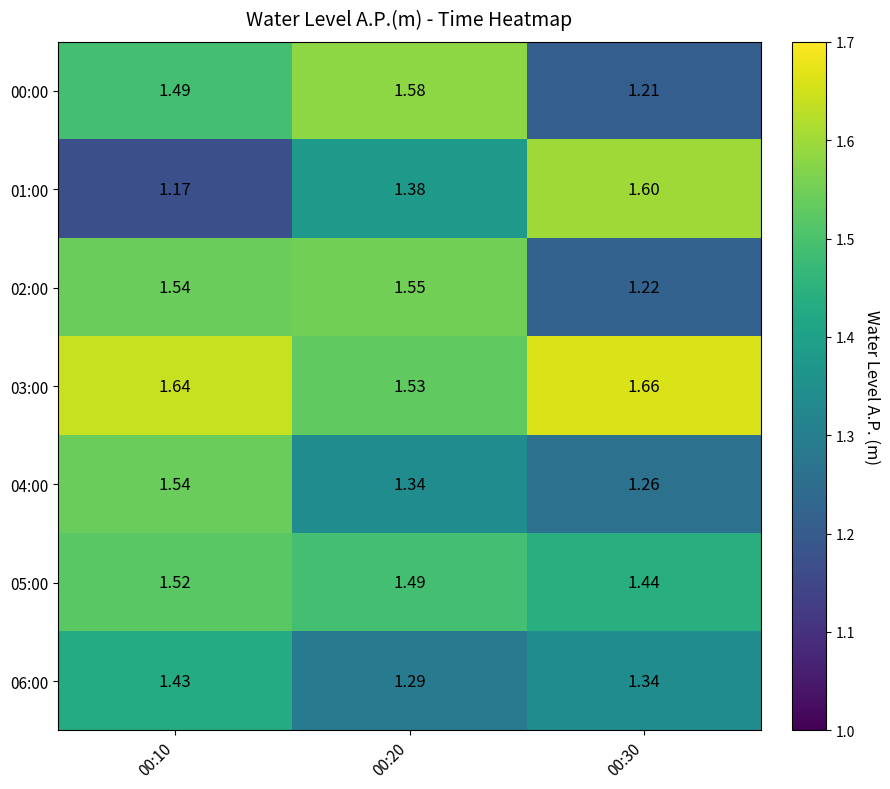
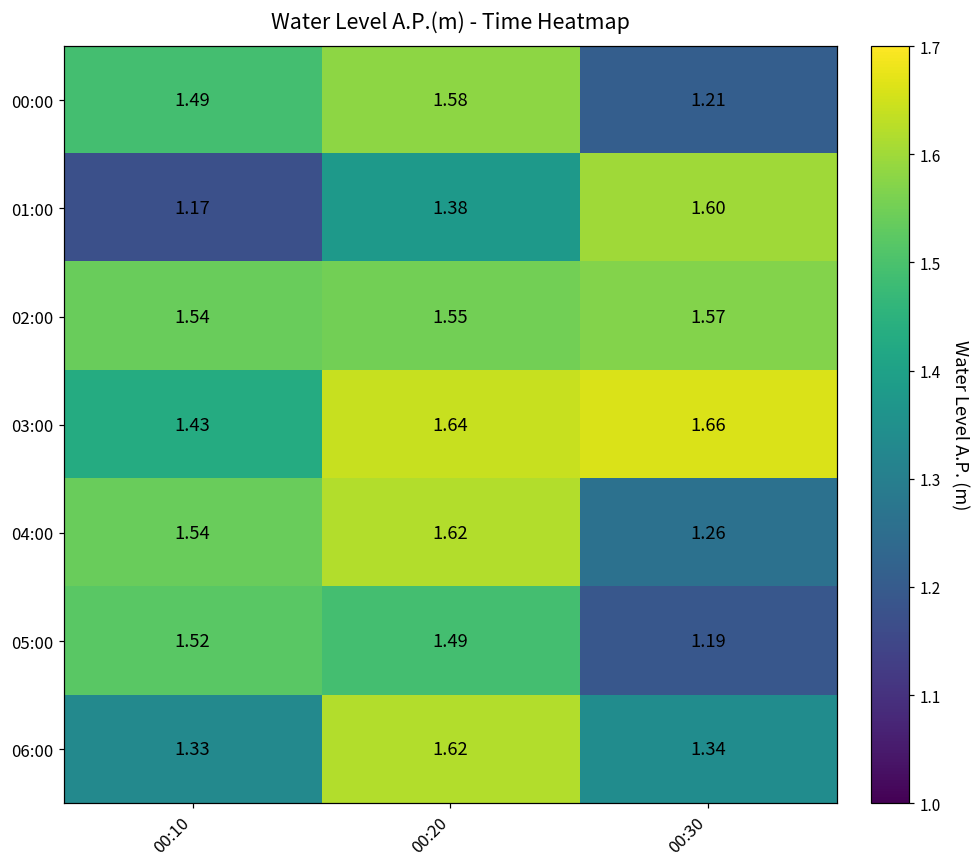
  {
    "00:00": {
      "00:10": 1.49,
      "00:20": 1.58,
      "00:30": 1.21
    },
    "01:00": {
      "00:10": 1.17,
      "00:20": 1.38,
      "00:30": 1.60
    },
    "02:00": {
      "00:10": 1.54,
      "00:20": 1.55,
-     "00:30": 1.22
+     "00:30": 1.57
    },
    "03:00": {
-     "00:10": 1.64,
-     "00:20": 1.53,
+     "00:10": 1.43,
+     "00:20": 1.64,
      "00:30": 1.66
    },
    "04:00": {
      "00:10": 1.54,
-     "00:20": 1.34,
+     "00:20": 1.62,
      "00:30": 1.26
    },
    "05:00": {
      "00:10": 1.52,
      "00:20": 1.49,
-     "00:30": 1.44
+     "00:30": 1.19
    },
    "06:00": {
-     "00:10": 1.43,
-     "00:20": 1.29,
+     "00:10": 1.33,
+     "00:20": 1.62,
      "00:30": 1.34
    }
  }
